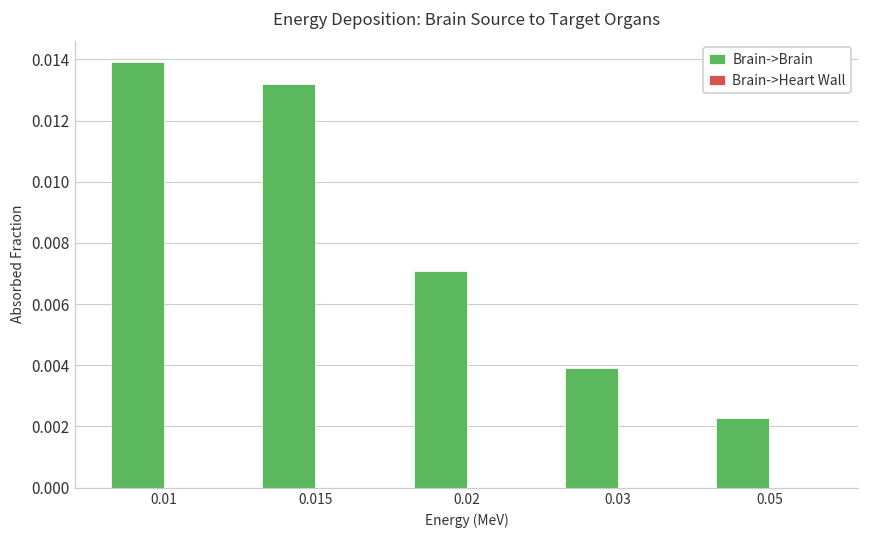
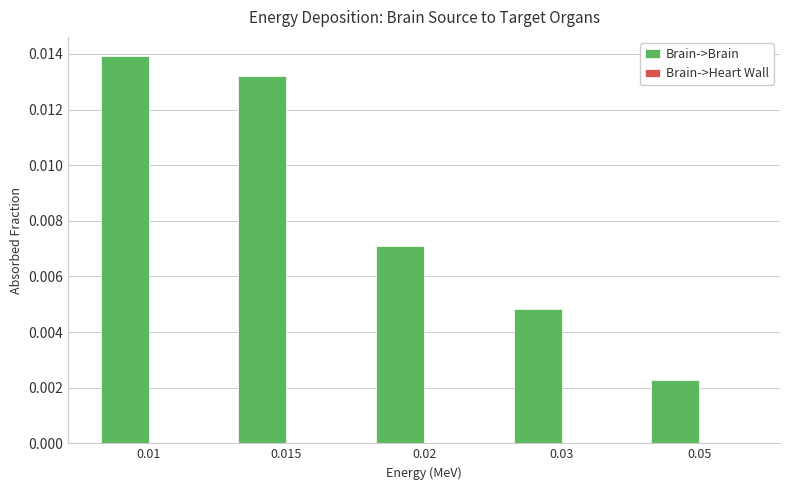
  {
    "Brain->Brain": {
      "0.01": 0.0139,
      "0.015": 0.0132,
      "0.02": 0.0071,
-     "0.03": 0.0039,
+     "0.03": 0.0048,
      "0.05": 0.0023
    },
    "Brain->Heart Wall": {
      "0.01": 0.0000,
      "0.015": 0.0000,
      "0.02": 0.0000
    }
  }
